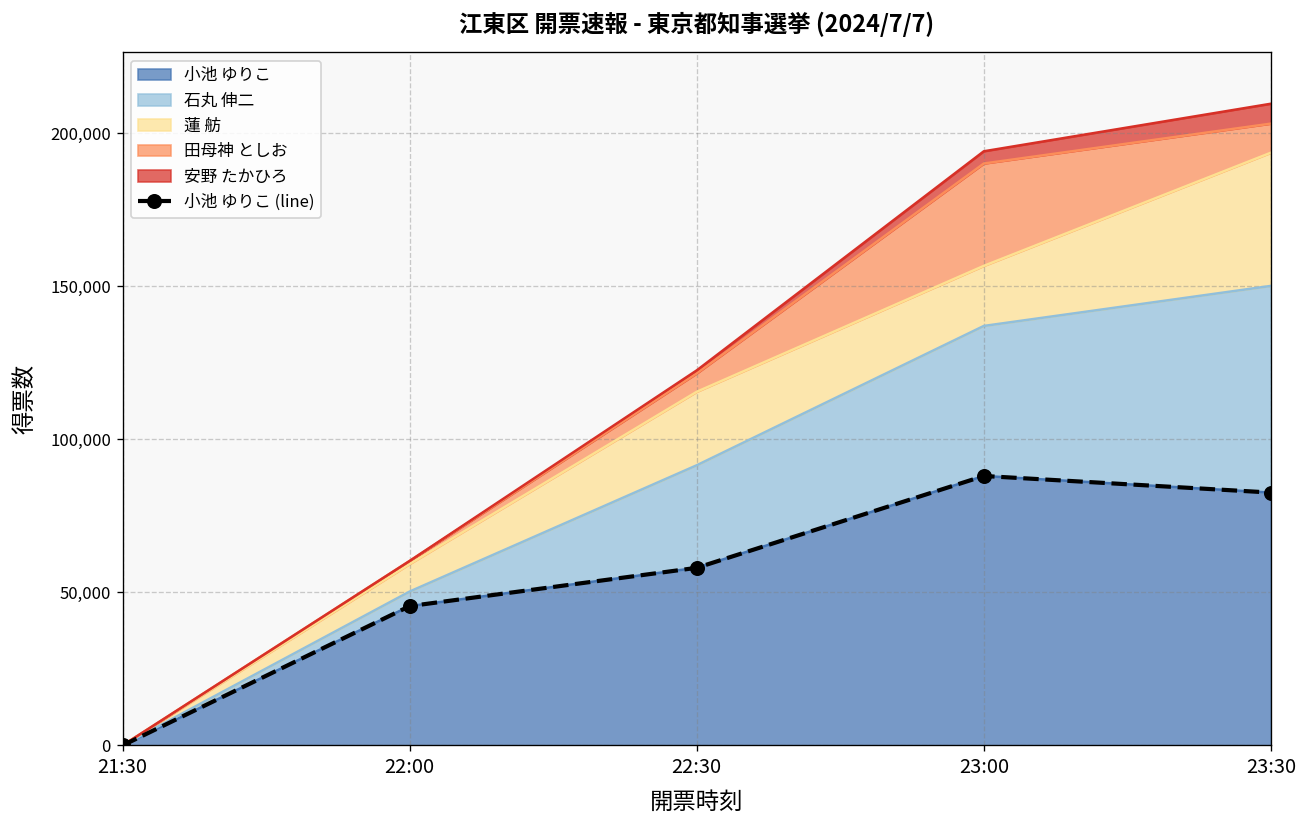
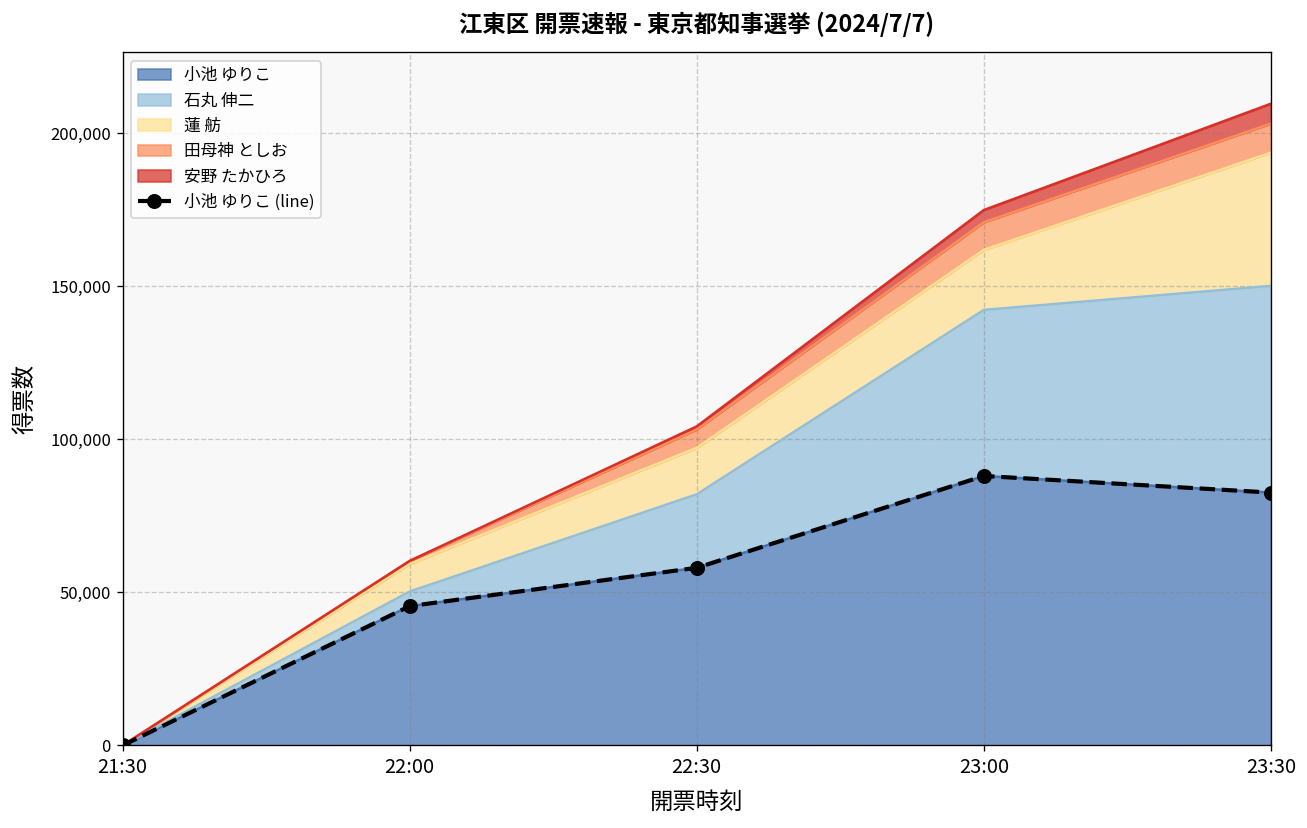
  {
    "小池 ゆりこ": {
      "22:00": "45,000",
      "22:30": "58,000",
      "23:00": "88,000",
      "23:30": "83,000"
    },
    "石丸 伸二": {
      "22:00": "5,000",
-     "22:30": "33,000",
-     "23:00": "49,000",
+     "22:30": "24,000",
+     "23:00": "54,000",
      "23:30": "68,000"
    },
    "蓮 舫": {
      "22:00": "9,000",
-     "22:30": "24,000",
+     "22:30": "15,000",
      "23:00": "20,000",
      "23:30": "44,000"
    },
    "田母神 としお": {
      "22:30": "6,000",
-     "23:00": "33,000",
+     "23:00": "9,000",
      "23:30": "10,000"
    },
    "安野 たかひろ": {
      "22:30": "1,000",
      "23:00": "4,000",
      "23:30": "7,000"
    }
  }
